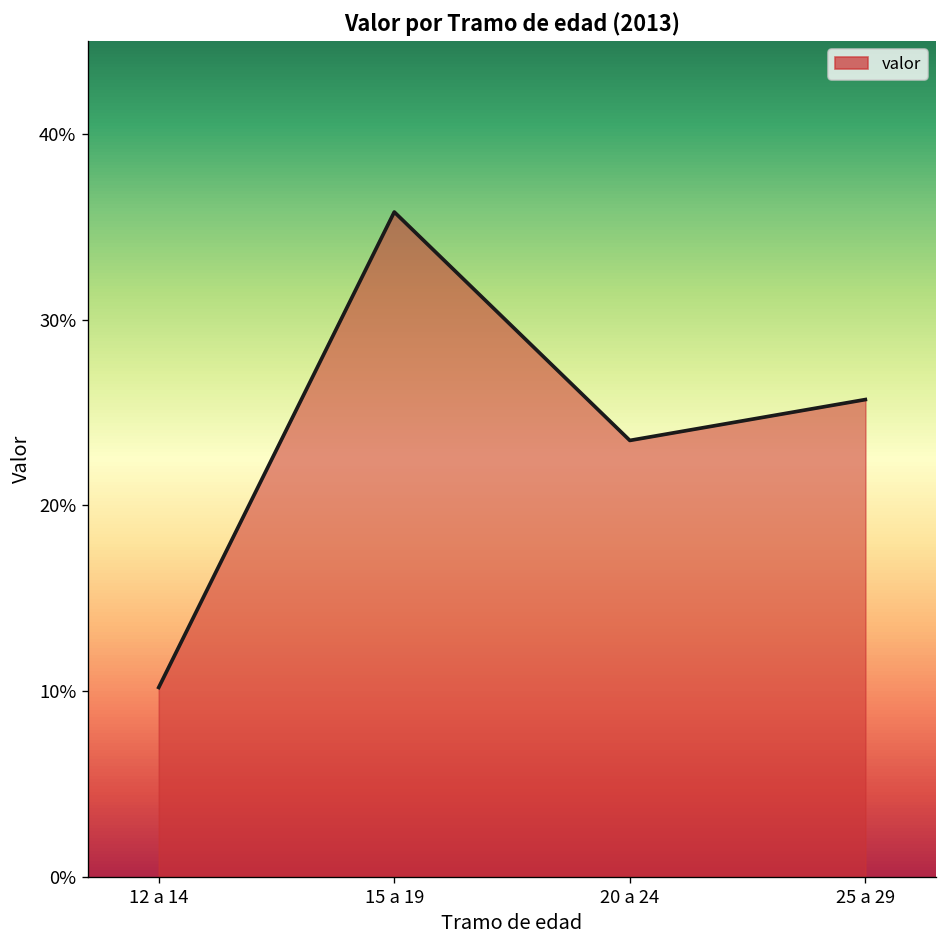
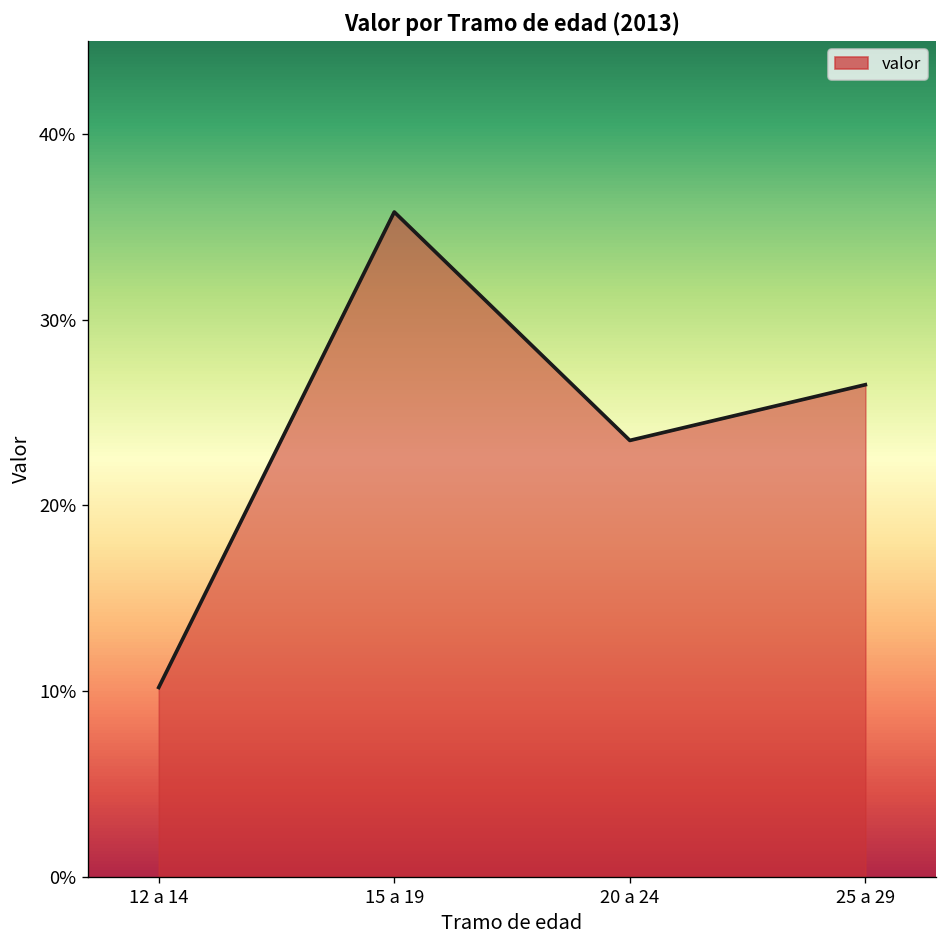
  {
    "12 a 14": "10.2%",
    "15 a 19": "35.8%",
    "20 a 24": "23.5%",
-   "25 a 29": "25.7%"
+   "25 a 29": "26.5%"
  }
